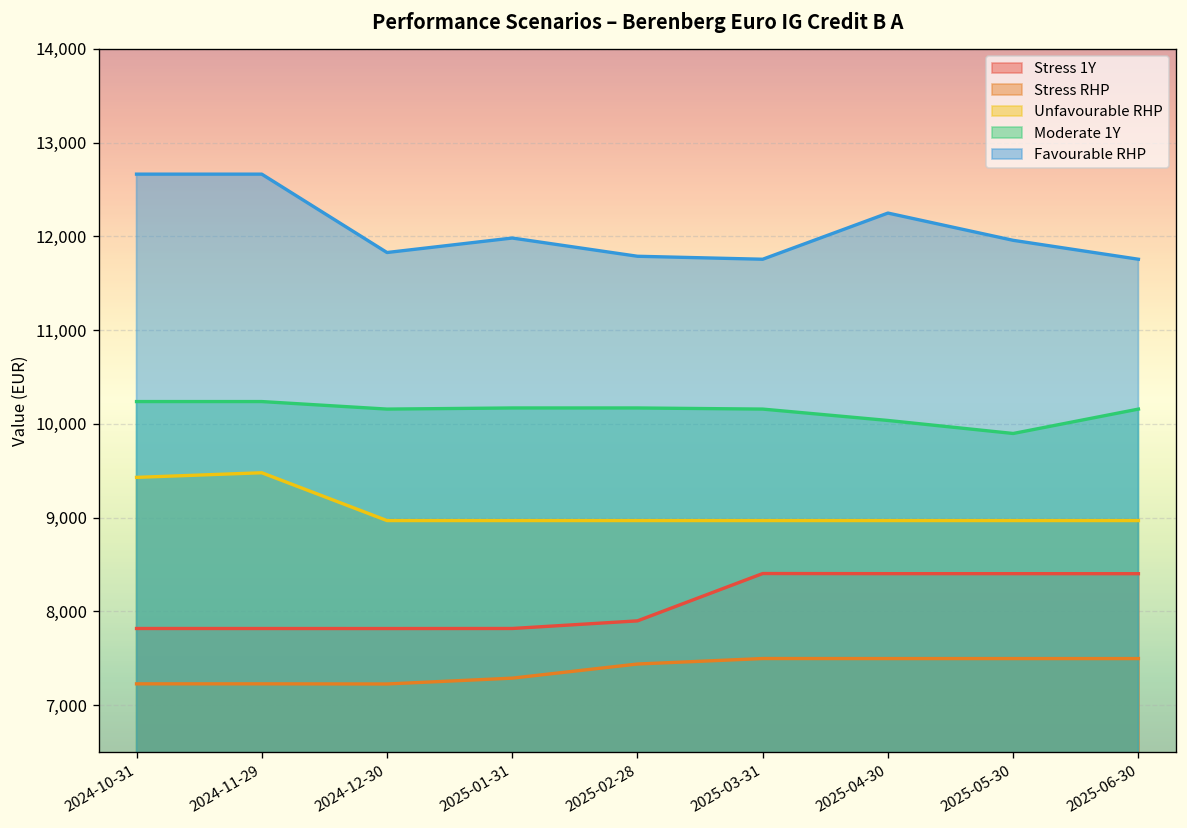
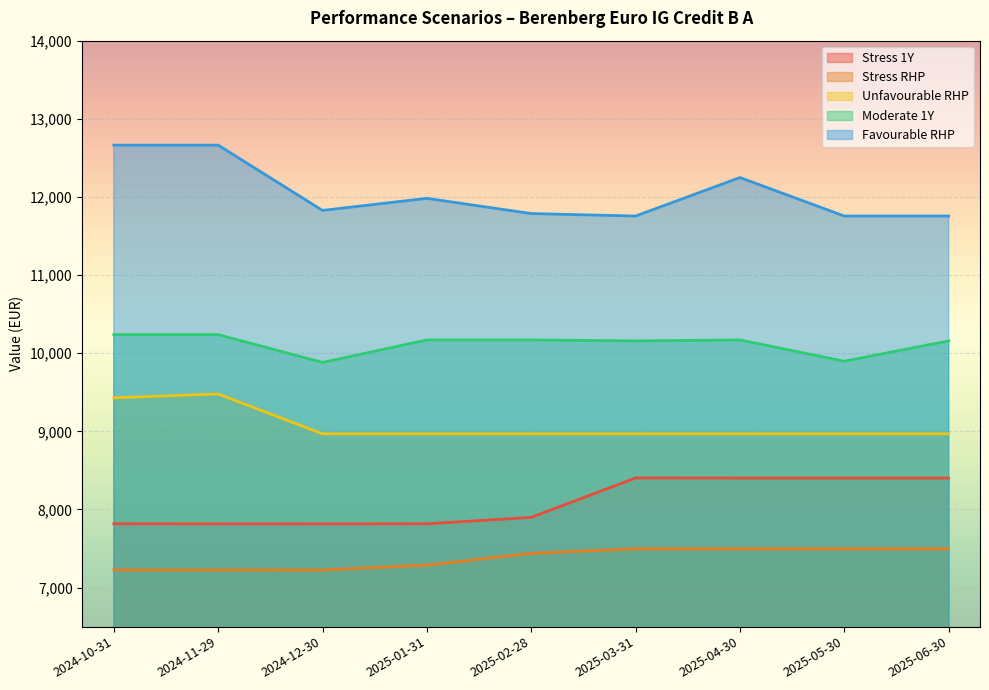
  {
    "Moderate 1Y": {
      "2024-10-31": "10,200",
      "2024-11-29": "10,200",
-     "2024-12-30": "10,200",
+     "2024-12-30": "9,900",
      "2025-01-31": "10,200",
      "2025-02-28": "10,200",
      "2025-03-31": "10,200",
-     "2025-04-30": "10,000",
+     "2025-04-30": "10,200",
      "2025-05-30": "9,900",
      "2025-06-30": "10,200"
    },
    "Favourable RHP": {
      "2024-10-31": "12,700",
      "2024-11-29": "12,700",
      "2024-12-30": "11,800",
      "2025-01-31": "12,000",
      "2025-02-28": "11,800",
      "2025-03-31": "11,800",
      "2025-04-30": "12,200",
-     "2025-05-30": "12,000",
+     "2025-05-30": "11,800",
      "2025-06-30": "11,800"
    }
  }
